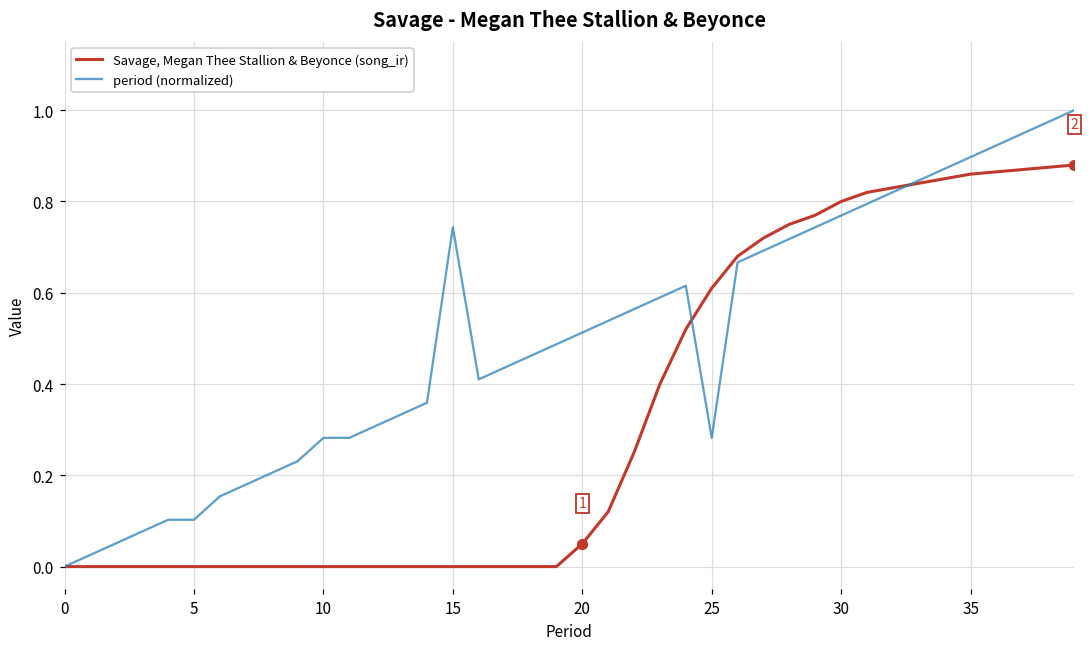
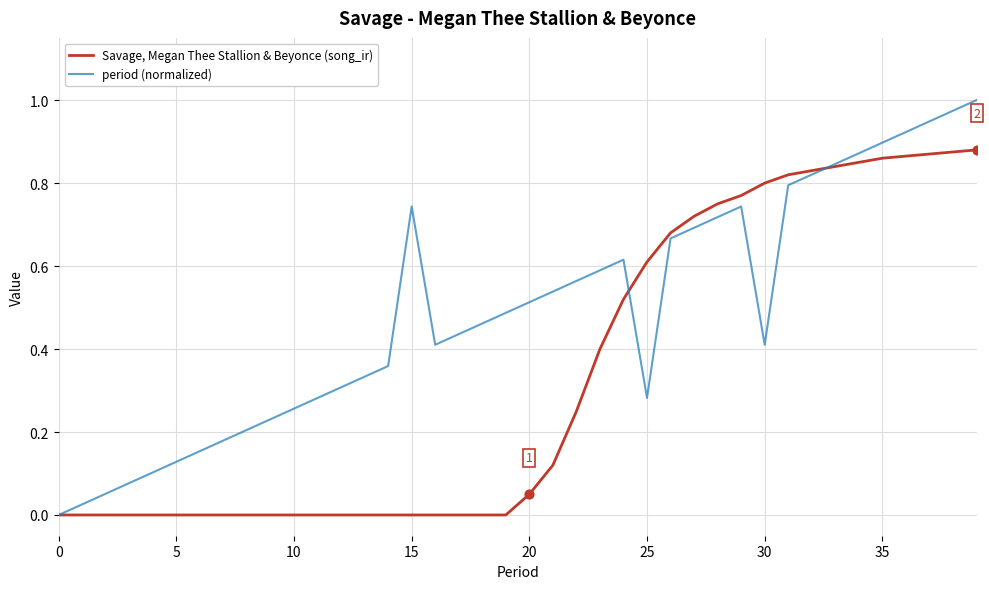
  {
    "period (normalized)": {
-     "5": 0.10,
-     "10": 0.28,
+     "5": 0.13,
+     "10": 0.26,
      "15": 0.74,
      "20": 0.51,
      "25": 0.28,
-     "30": 0.77,
+     "30": 0.41,
      "35": 0.90
    }
  }
